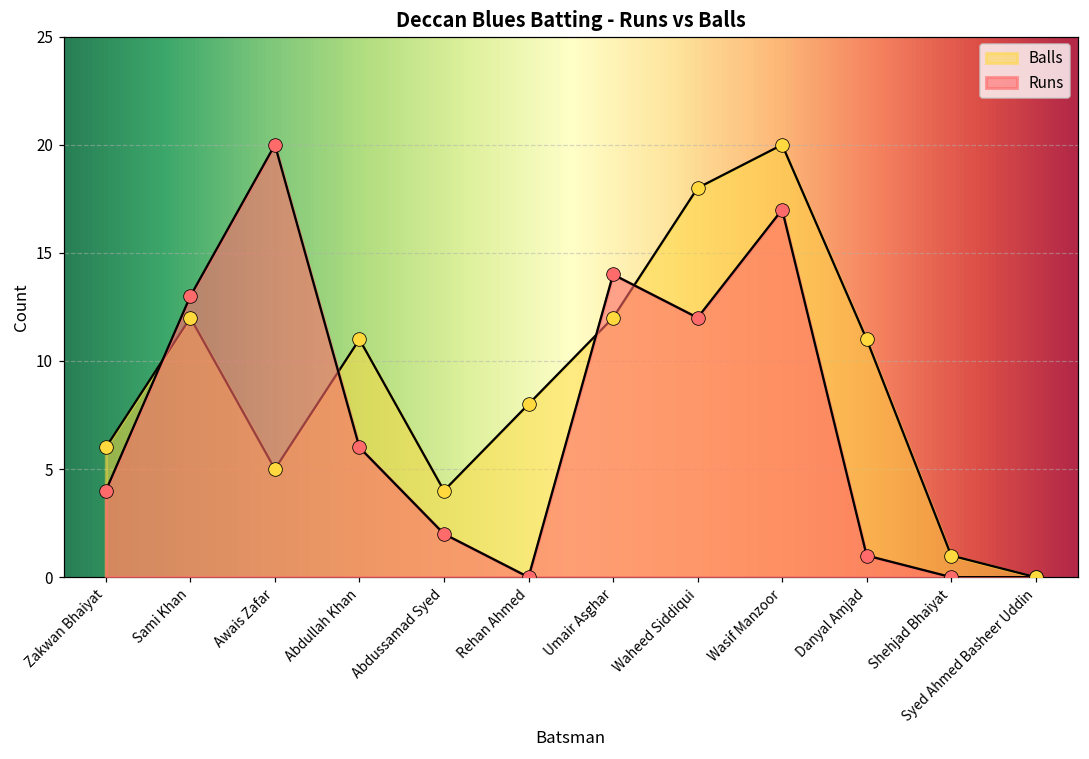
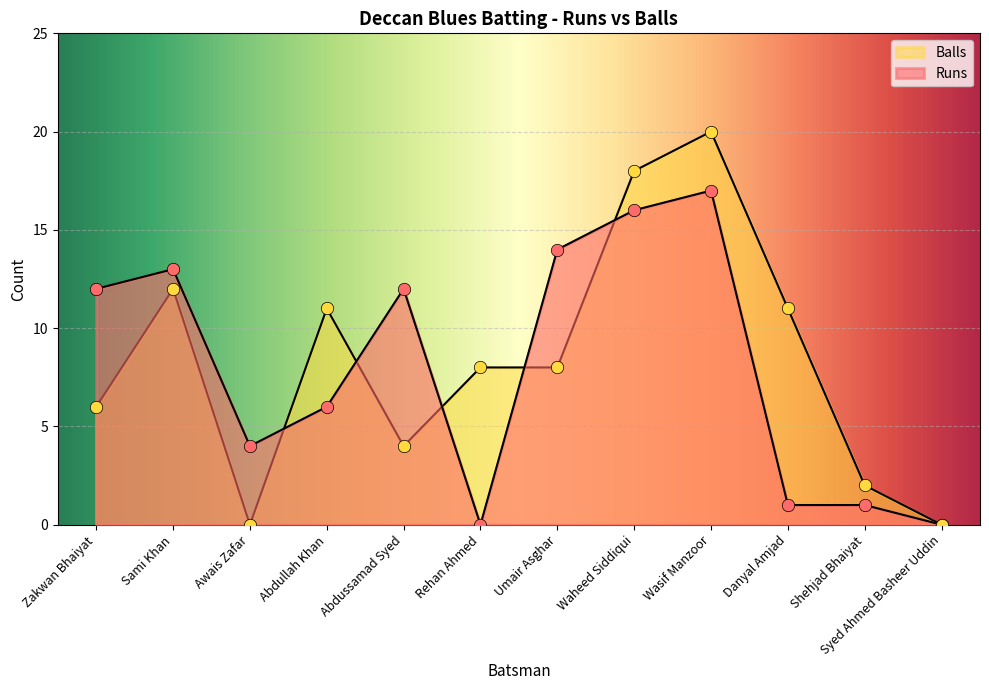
  {
    "Balls": {
      "Zakwan Bhaiyat": 6,
      "Sami Khan": 12,
-     "Awais Zafar": 5,
+     "Awais Zafar": 0,
      "Abdullah Khan": 11,
      "Abdussamad Syed": 4,
      "Rehan Ahmed": 8,
-     "Umair Asghar": 12,
+     "Umair Asghar": 8,
      "Waheed Siddiqui": 18,
      "Wasif Manzoor": 20,
      "Danyal Amjad": 11,
-     "Shehjad Bhaiyat": 1
+     "Shehjad Bhaiyat": 2
    },
    "Runs": {
-     "Zakwan Bhaiyat": 4,
+     "Zakwan Bhaiyat": 12,
      "Sami Khan": 13,
-     "Awais Zafar": 20,
+     "Awais Zafar": 4,
      "Abdullah Khan": 6,
-     "Abdussamad Syed": 2,
+     "Abdussamad Syed": 12,
      "Rehan Ahmed": 0,
      "Umair Asghar": 14,
-     "Waheed Siddiqui": 12,
+     "Waheed Siddiqui": 16,
      "Wasif Manzoor": 17,
      "Danyal Amjad": 1,
-     "Shehjad Bhaiyat": 0
+     "Shehjad Bhaiyat": 1
    }
  }
